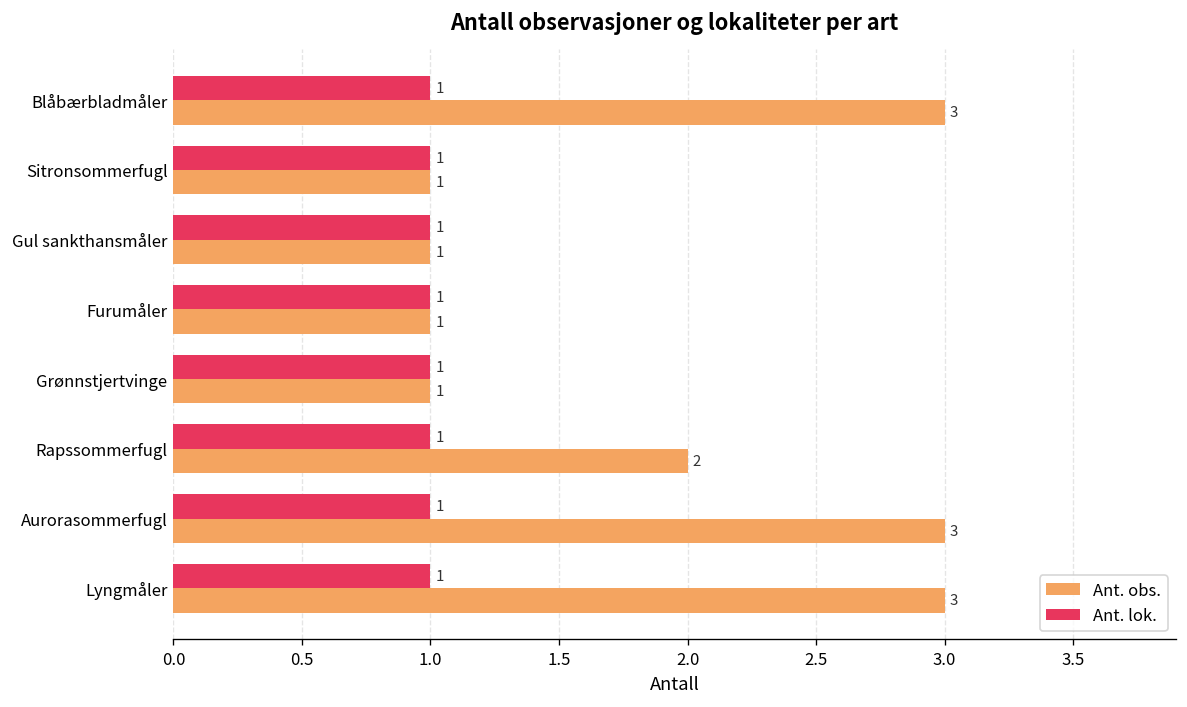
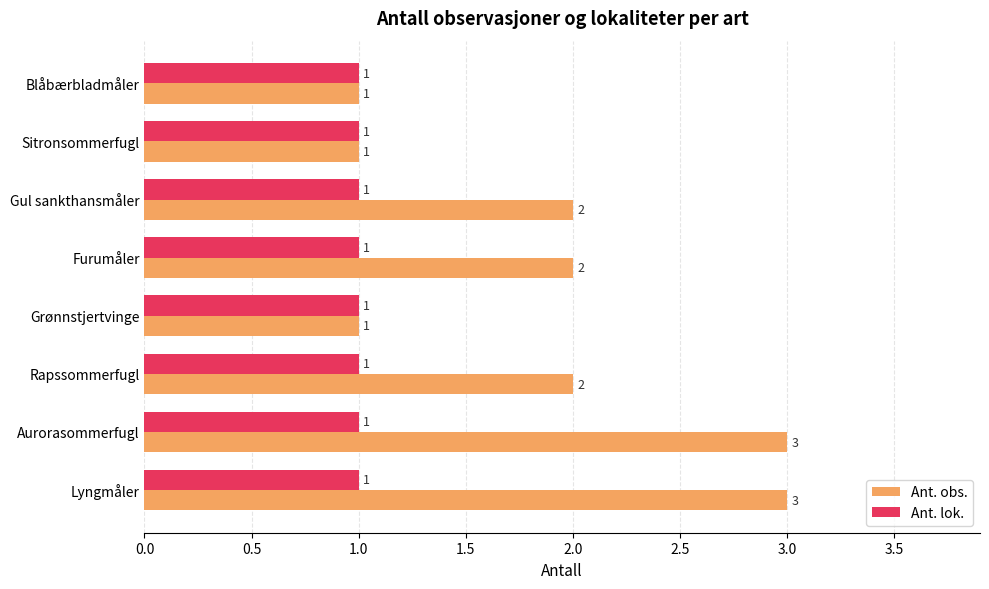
  {
    "Ant. obs.": {
-     "Blåbærbladmåler": 3,
+     "Blåbærbladmåler": 1,
      "Sitronsommerfugl": 1,
-     "Gul sankthansmåler": 1,
-     "Furumåler": 1,
+     "Gul sankthansmåler": 2,
+     "Furumåler": 2,
      "Grønnstjertvinge": 1,
      "Rapssommerfugl": 2,
      "Aurorasommerfugl": 3,
      "Lyngmåler": 3
    },
    "Ant. lok.": {
      "Blåbærbladmåler": 1,
      "Sitronsommerfugl": 1,
      "Gul sankthansmåler": 1,
      "Furumåler": 1,
      "Grønnstjertvinge": 1,
      "Rapssommerfugl": 1,
      "Aurorasommerfugl": 1,
      "Lyngmåler": 1
    }
  }
